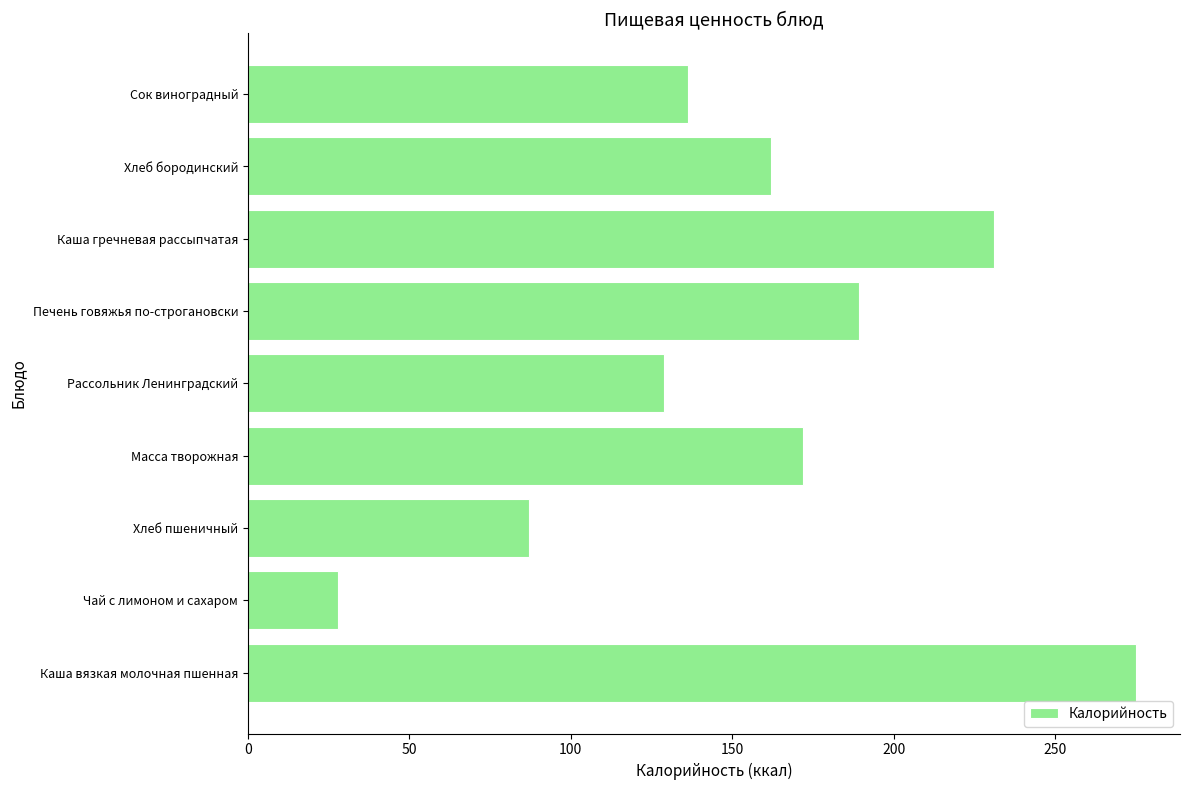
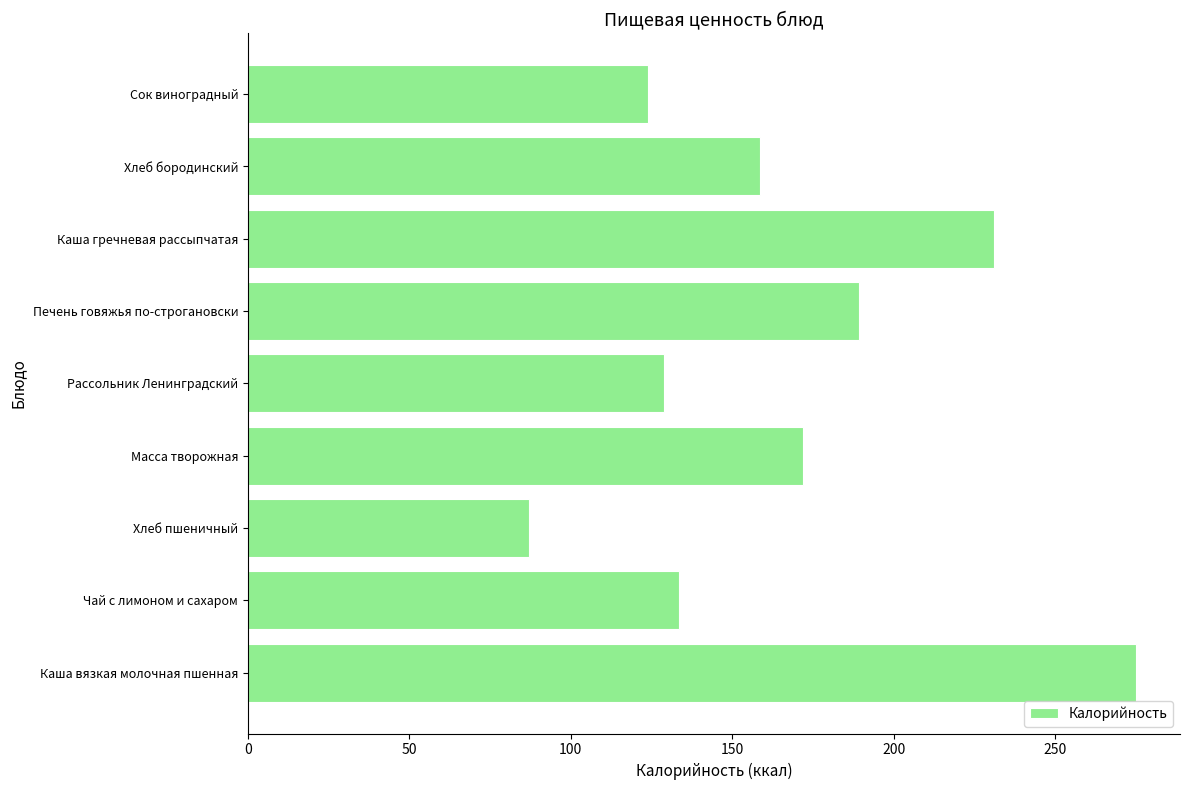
  {
-   "Сок виноградный": 136,
-   "Хлеб бородинский": 162,
+   "Сок виноградный": 124,
+   "Хлеб бородинский": 159,
    "Каша гречневая рассыпчатая": 231,
    "Печень говяжья по-строгановски": 189,
    "Рассольник Ленинградский": 129,
    "Масса творожная": 172,
    "Хлеб пшеничный": 87,
-   "Чай с лимоном и сахаром": 28,
+   "Чай с лимоном и сахаром": 134,
    "Каша вязкая молочная пшенная": 275
  }
